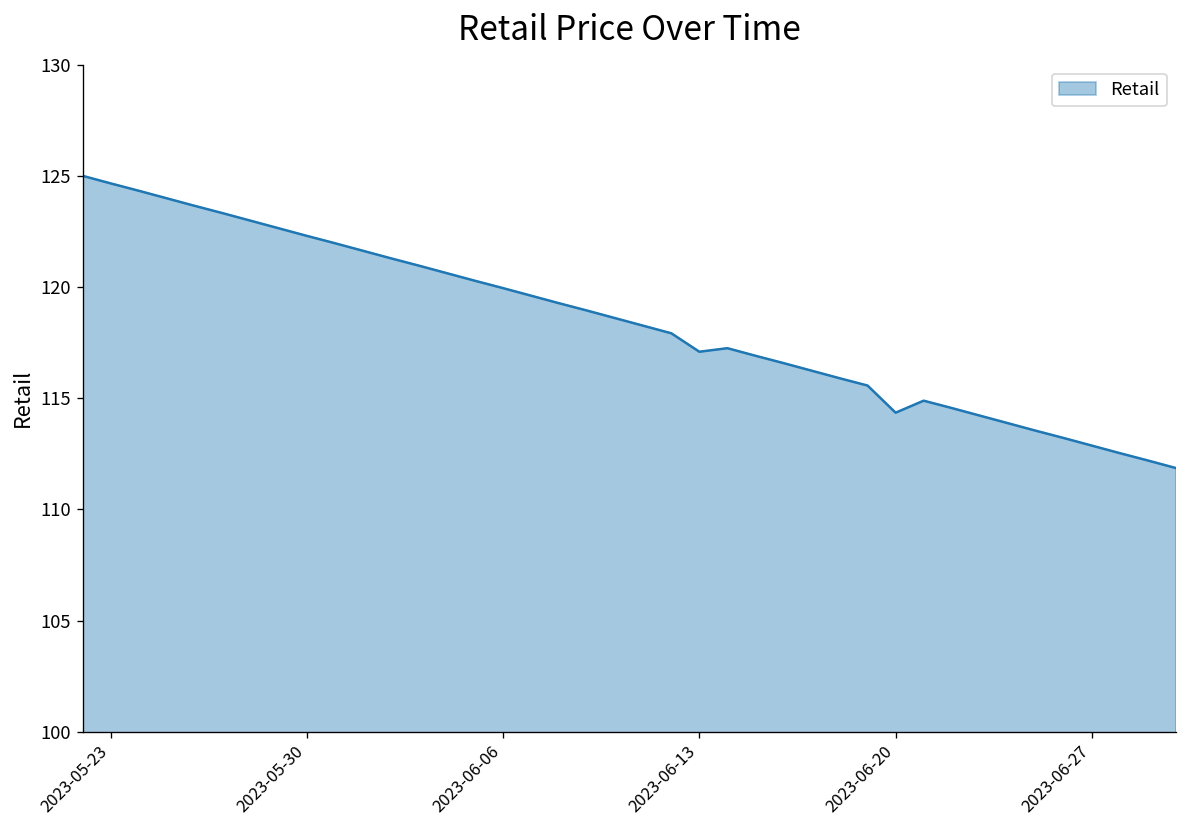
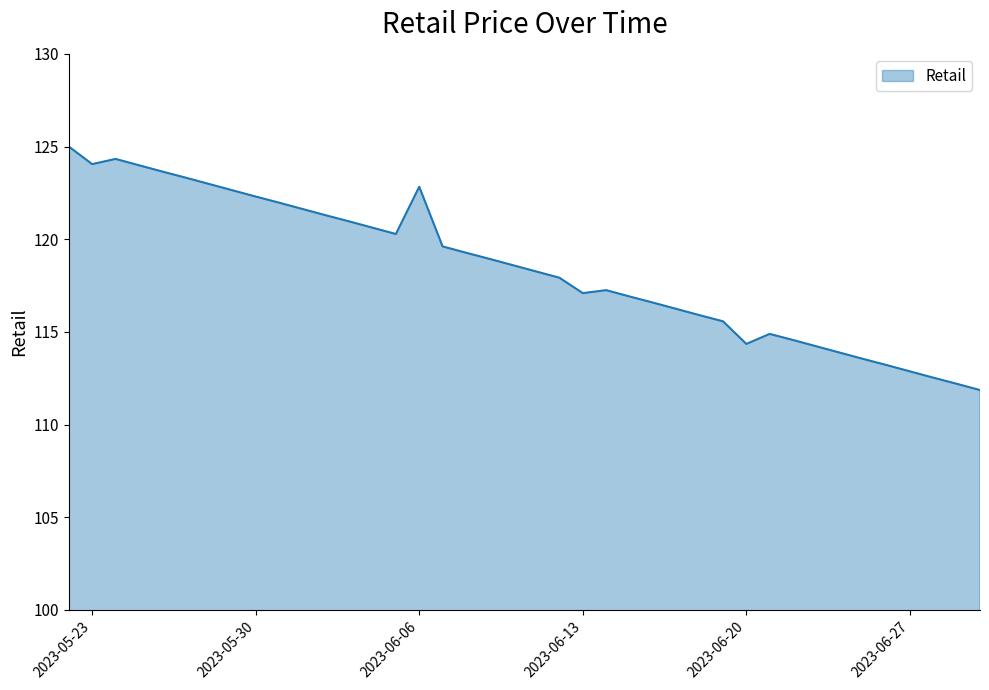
  {
-   "2023-05-23": 124.7,
+   "2023-05-23": 124.1,
    "2023-05-30": 122.3,
-   "2023-06-06": 120.0,
+   "2023-06-06": 122.8,
    "2023-06-13": 117.1,
    "2023-06-20": 114.4,
    "2023-06-27": 112.9
  }
